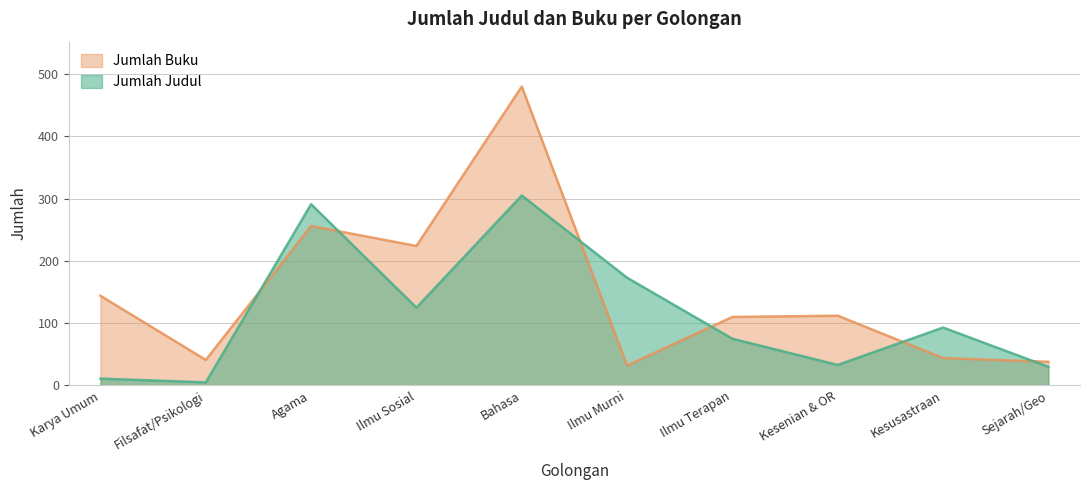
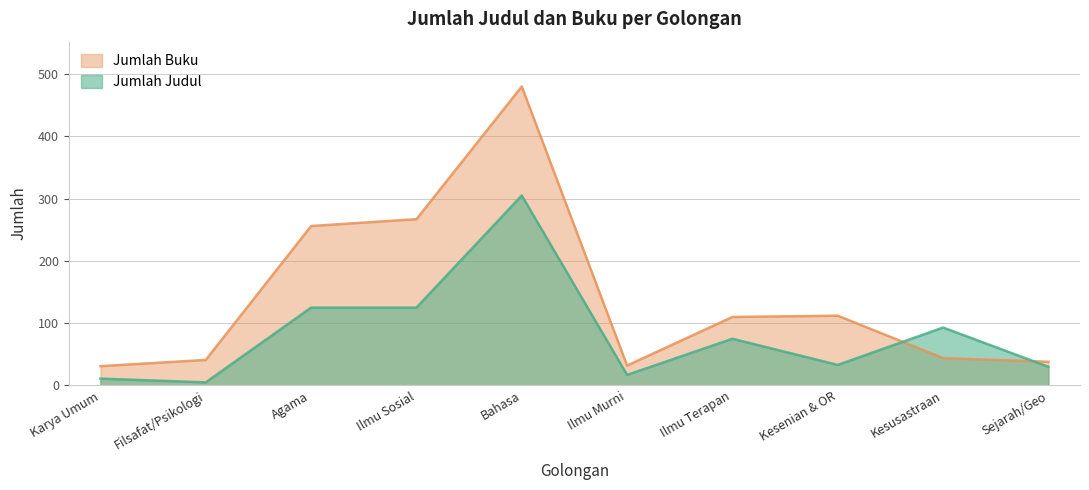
  {
    "Jumlah Buku": {
-     "Karya Umum": 140,
+     "Karya Umum": 30,
      "Filsafat/Psikologi": 40,
      "Agama": 260,
-     "Ilmu Sosial": 220,
+     "Ilmu Sosial": 270,
      "Bahasa": 480,
      "Ilmu Murni": 30,
      "Ilmu Terapan": 110,
      "Kesenian & OR": 110,
      "Kesusastraan": 40,
      "Sejarah/Geo": 40
    },
    "Jumlah Judul": {
      "Karya Umum": 10,
      "Filsafat/Psikologi": 10,
-     "Agama": 290,
+     "Agama": 130,
      "Ilmu Sosial": 130,
      "Bahasa": 310,
-     "Ilmu Murni": 170,
+     "Ilmu Murni": 20,
      "Ilmu Terapan": 80,
      "Kesenian & OR": 30,
      "Kesusastraan": 90,
      "Sejarah/Geo": 30
    }
  }
